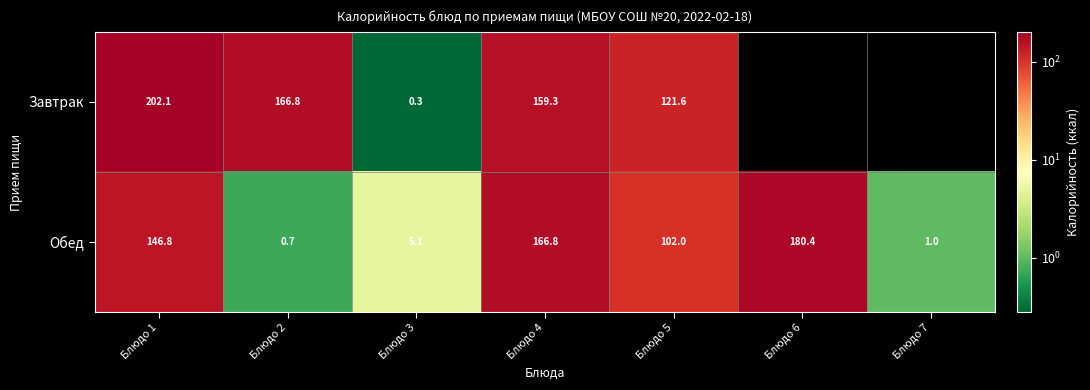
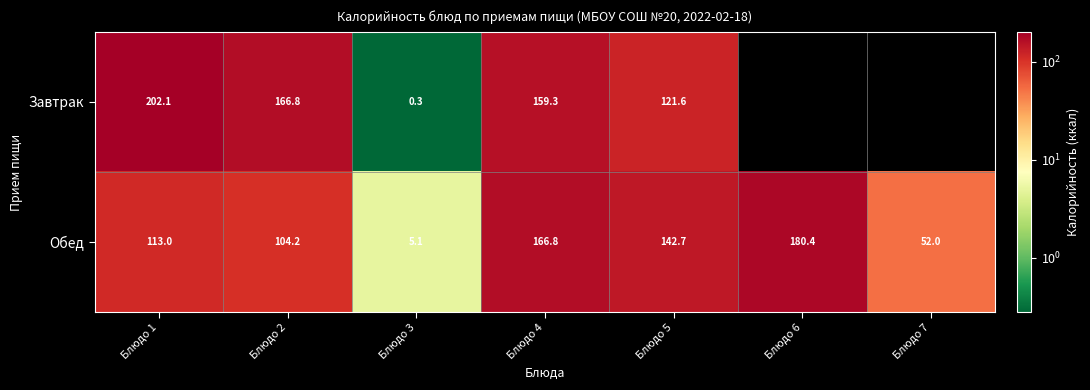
  {
    "Завтрак": {
      "Блюдо 1": 202.1,
      "Блюдо 2": 166.8,
      "Блюдо 3": 0.3,
      "Блюдо 4": 159.3,
      "Блюдо 5": 121.6
    },
    "Обед": {
-     "Блюдо 1": 146.8,
-     "Блюдо 2": 0.7,
+     "Блюдо 1": 113.0,
+     "Блюдо 2": 104.2,
      "Блюдо 3": 5.1,
      "Блюдо 4": 166.8,
-     "Блюдо 5": 102.0,
+     "Блюдо 5": 142.7,
      "Блюдо 6": 180.4,
-     "Блюдо 7": 1.0
+     "Блюдо 7": 52.0
    }
  }
